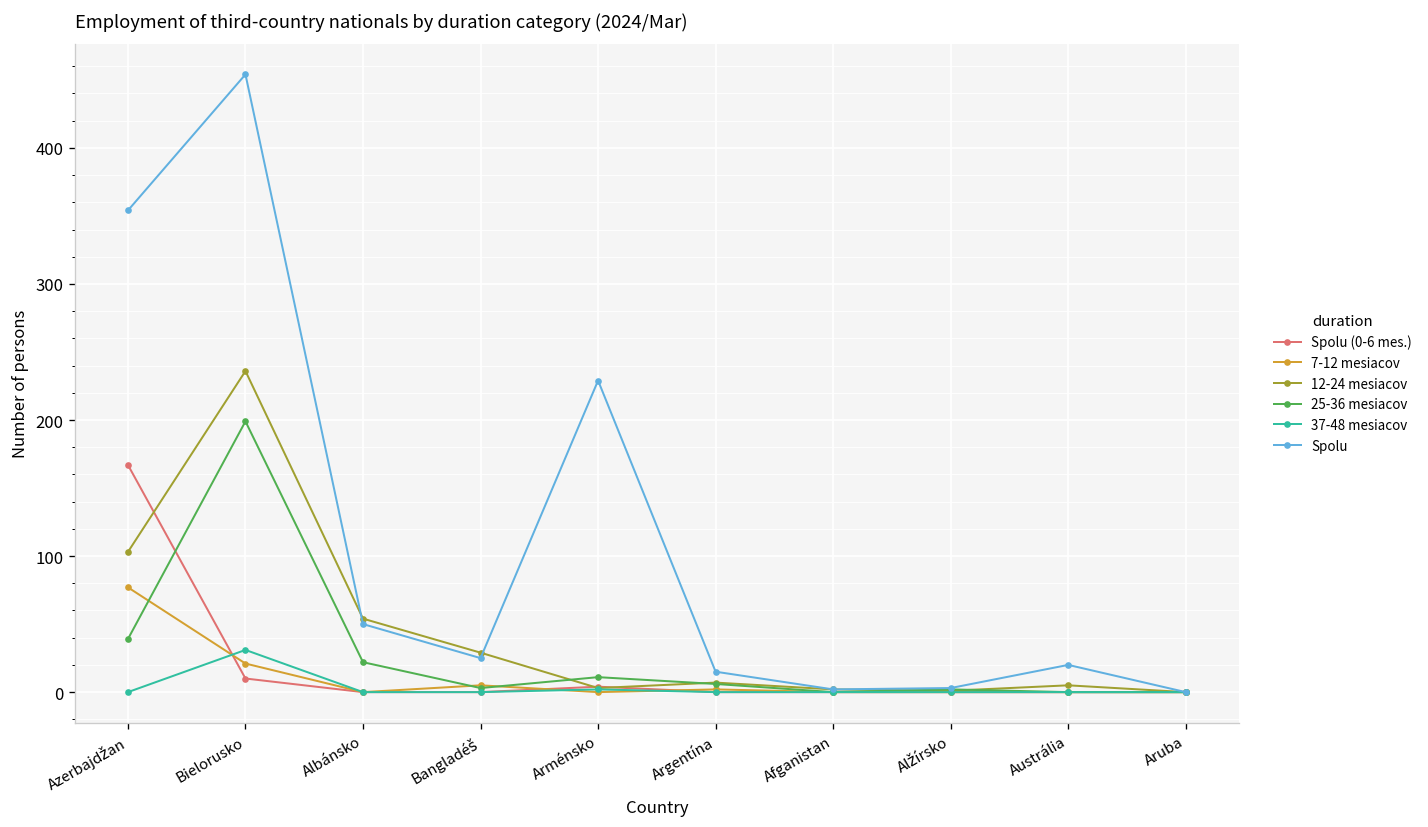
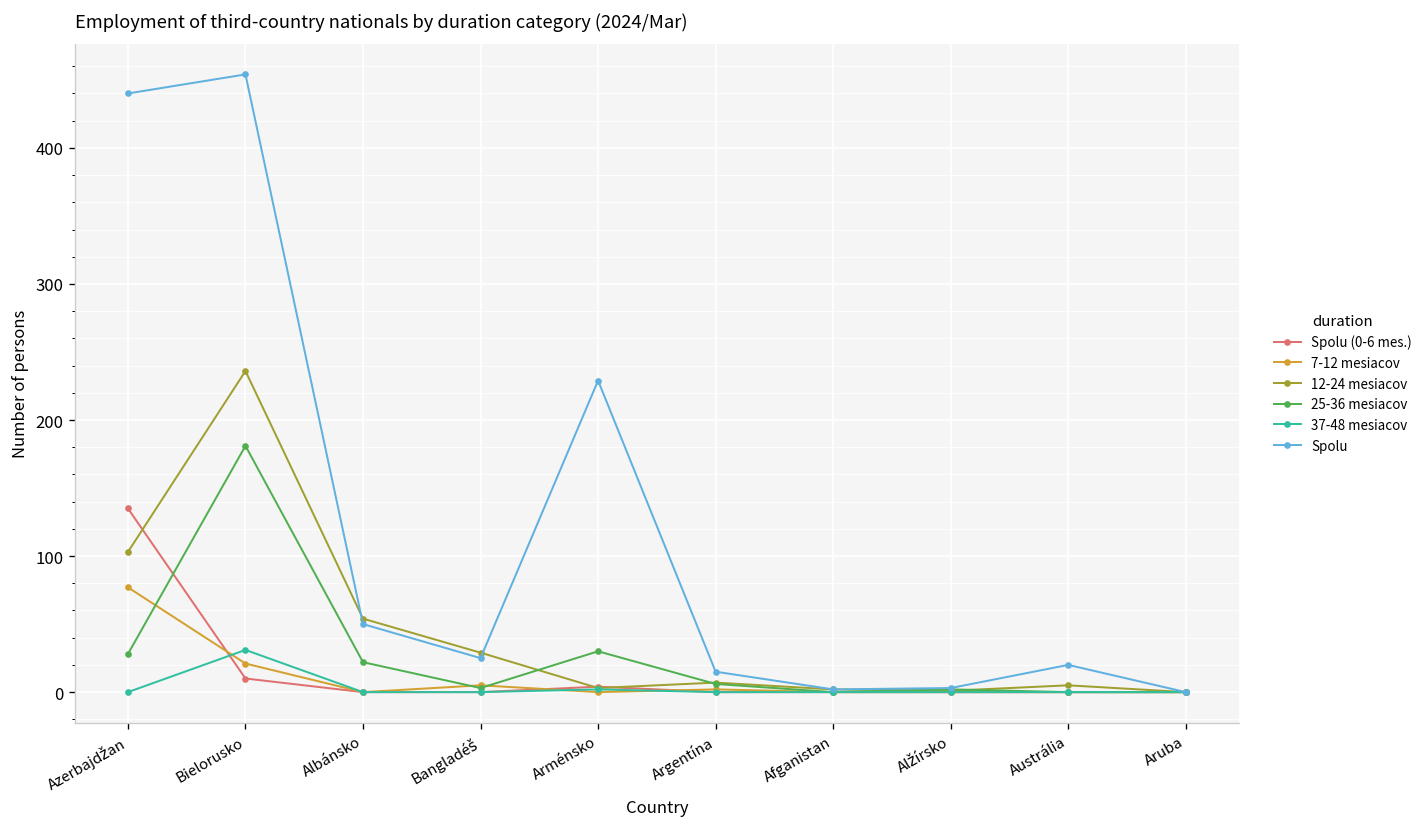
  {
    "Spolu (0-6 mes.)": {
-     "Azerbajdžan": 167,
+     "Azerbajdžan": 135,
      "Bielorusko": 10
    },
    "25-36 mesiacov": {
-     "Azerbajdžan": 39,
-     "Bielorusko": 199,
+     "Azerbajdžan": 28,
+     "Bielorusko": 181,
      "Albánsko": 22,
-     "Arménsko": 11
+     "Arménsko": 30
    },
    "37-48 mesiacov": {
      "Azerbajdžan": 0,
      "Bielorusko": 31
    },
    "Spolu": {
-     "Azerbajdžan": 354,
+     "Azerbajdžan": 440,
      "Bielorusko": 454,
      "Albánsko": 50,
      "Bangladéš": 25,
      "Arménsko": 229,
      "Argentína": 15,
      "Austrália": 20
    }
  }
